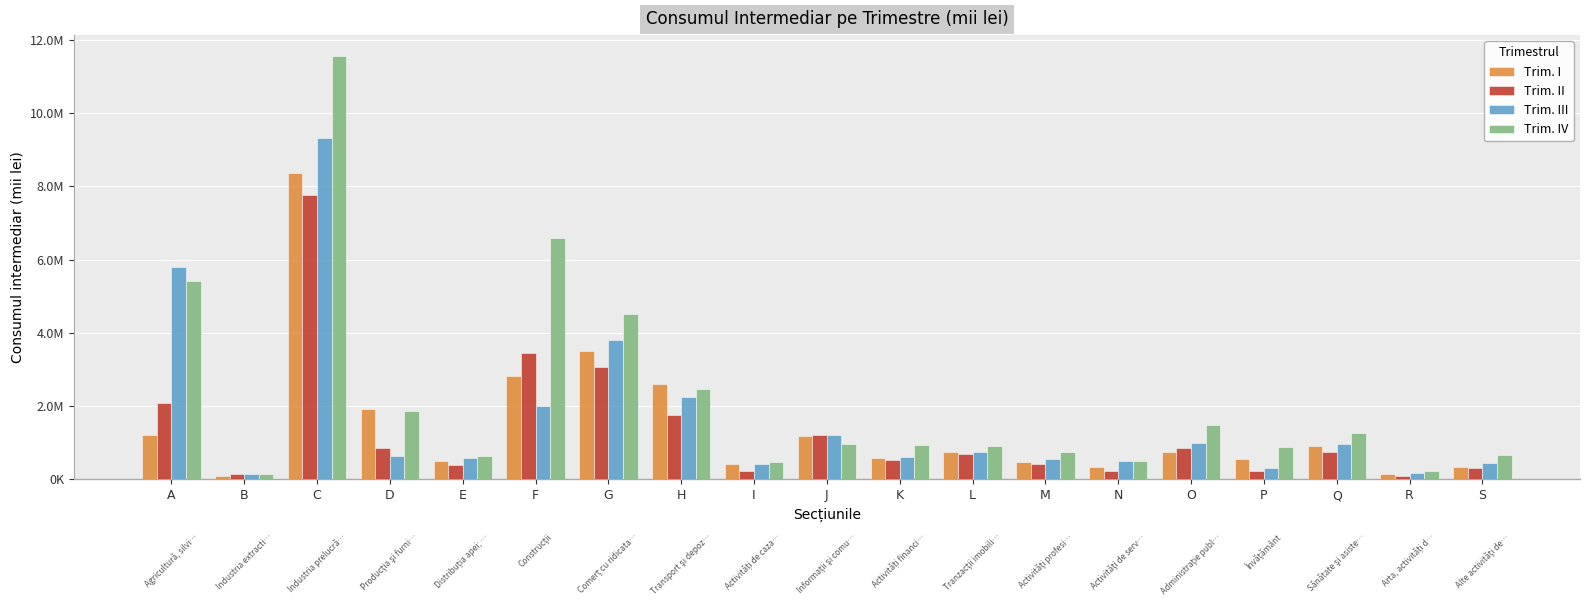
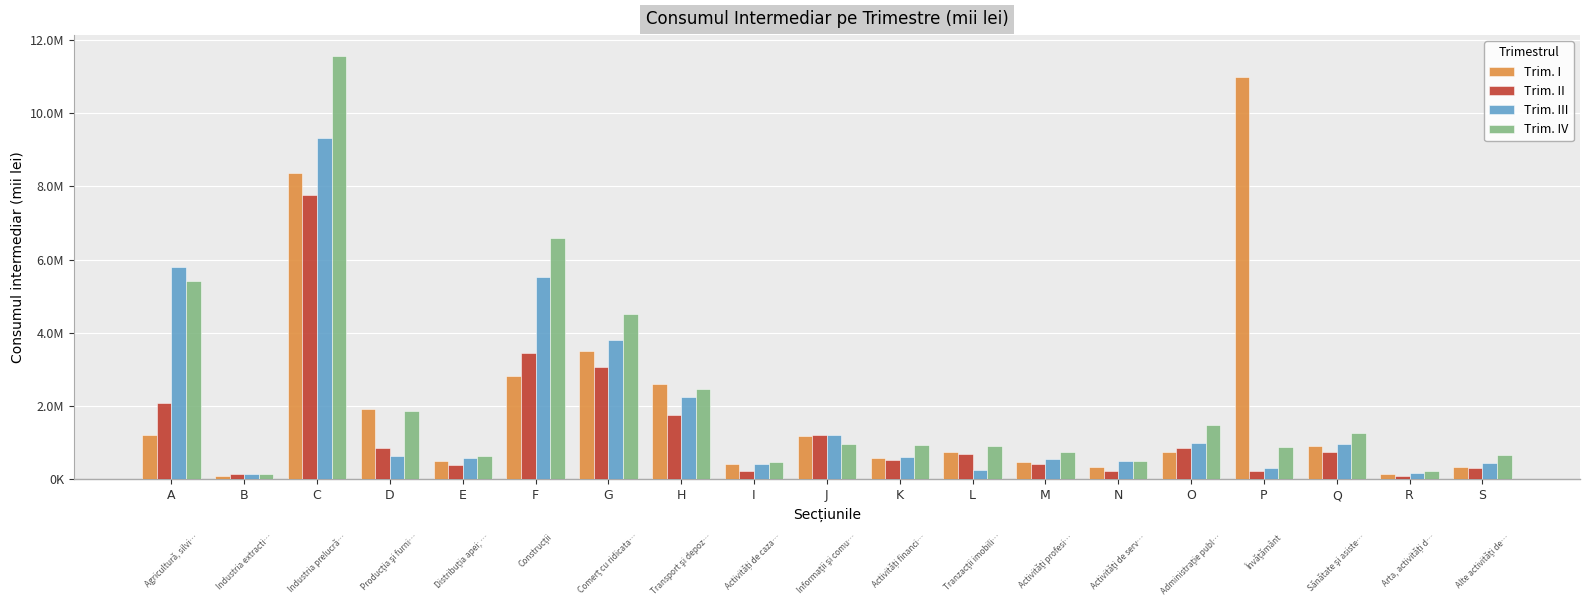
  {
    "Trim. I": {
      "A": 1200000,
      "B": 100000,
      "C": 8400000,
      "D": 1900000,
      "E": 500000,
      "F": 2800000,
      "G": 3500000,
      "H": 2600000,
      "I": 400000,
      "J": 1200000,
      "K": 600000,
      "L": 700000,
      "M": 500000,
      "N": 300000,
      "O": 700000,
-     "P": 600000,
+     "P": 11000000,
      "Q": 900000,
      "R": 100000,
      "S": 300000
    },
    "Trim. II": {
      "A": 2100000,
      "B": 100000,
      "C": 7800000,
      "D": 900000,
      "E": 400000,
      "F": 3500000,
      "G": 3100000,
      "H": 1700000,
      "I": 200000,
      "J": 1200000,
      "K": 500000,
      "L": 700000,
      "M": 400000,
      "N": 200000,
      "O": 900000,
      "P": 200000,
      "Q": 700000,
      "R": 100000,
      "S": 300000
    },
    "Trim. III": {
      "A": 5800000,
      "B": 200000,
      "C": 9300000,
      "D": 600000,
      "E": 600000,
-     "F": 2000000,
+     "F": 5500000,
      "G": 3800000,
      "H": 2200000,
      "I": 400000,
      "J": 1200000,
      "K": 600000,
-     "L": 800000,
+     "L": 300000,
      "M": 600000,
      "N": 500000,
      "O": 1000000,
      "P": 300000,
      "Q": 1000000,
      "R": 200000,
      "S": 400000
    },
    "Trim. IV": {
      "A": 5400000,
      "B": 200000,
      "C": 11600000,
      "D": 1900000,
      "E": 600000,
      "F": 6600000,
      "G": 4500000,
      "H": 2500000,
      "I": 500000,
      "J": 1000000,
      "K": 900000,
      "L": 900000,
      "M": 700000,
      "N": 500000,
      "O": 1500000,
      "P": 900000,
      "Q": 1300000,
      "R": 200000,
      "S": 700000
    }
  }
